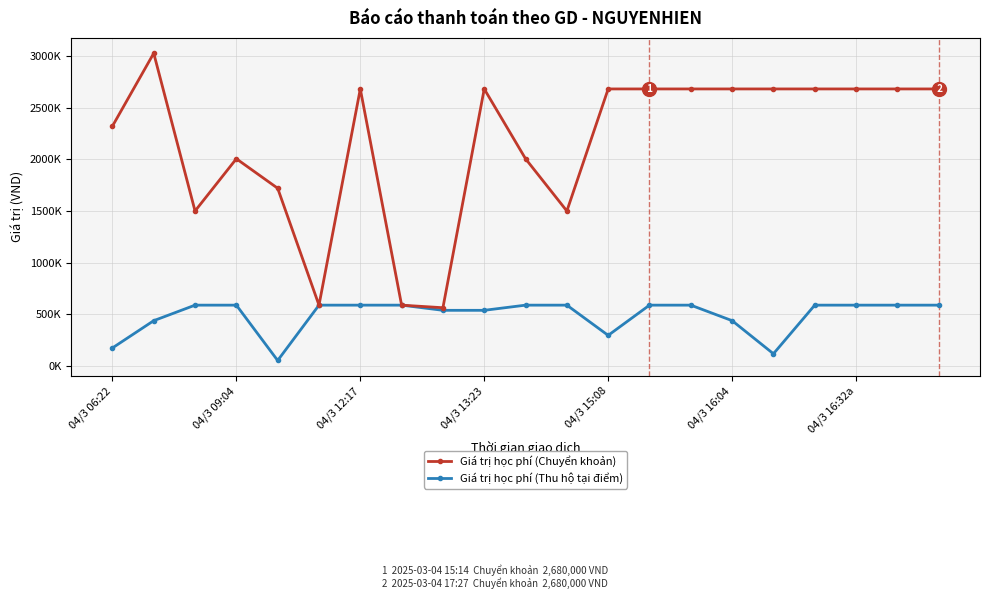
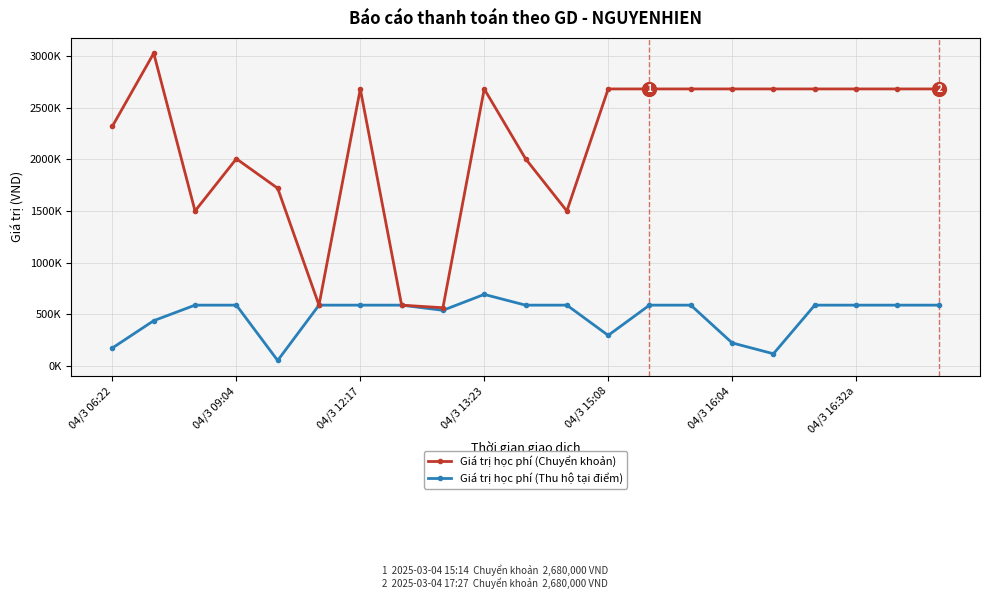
  {
    "Giá trị học phí (Thu hộ tại điểm)": {
      "04/3 06:22": 180000,
      "04/3 09:04": 590000,
      "04/3 12:17": 590000,
-     "04/3 13:23": 540000,
+     "04/3 13:23": 690000,
      "04/3 15:08": 300000,
-     "04/3 16:04": 440000,
+     "04/3 16:04": 230000,
      "04/3 16:32a": 590000
    }
  }
